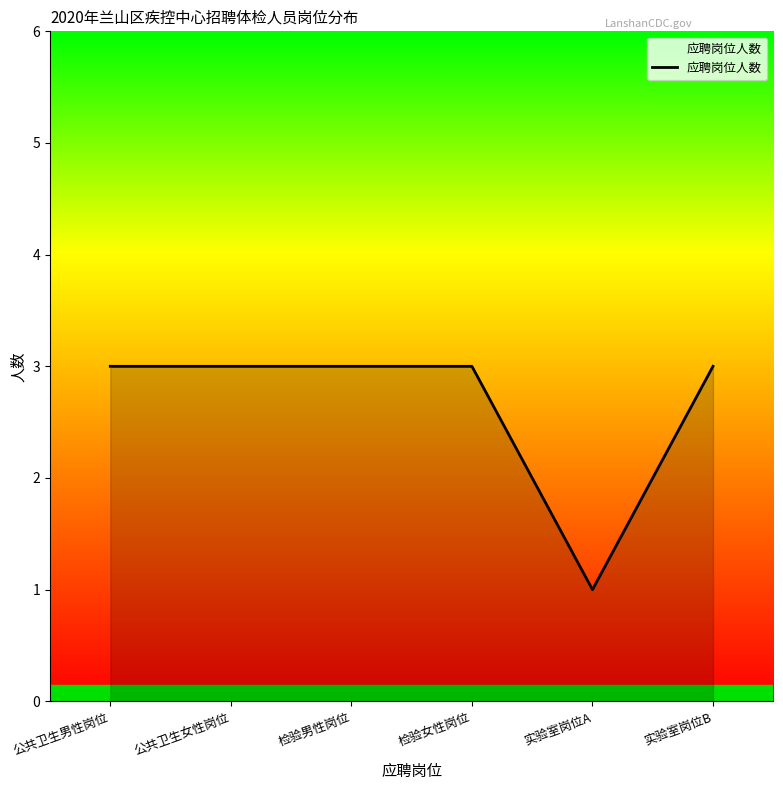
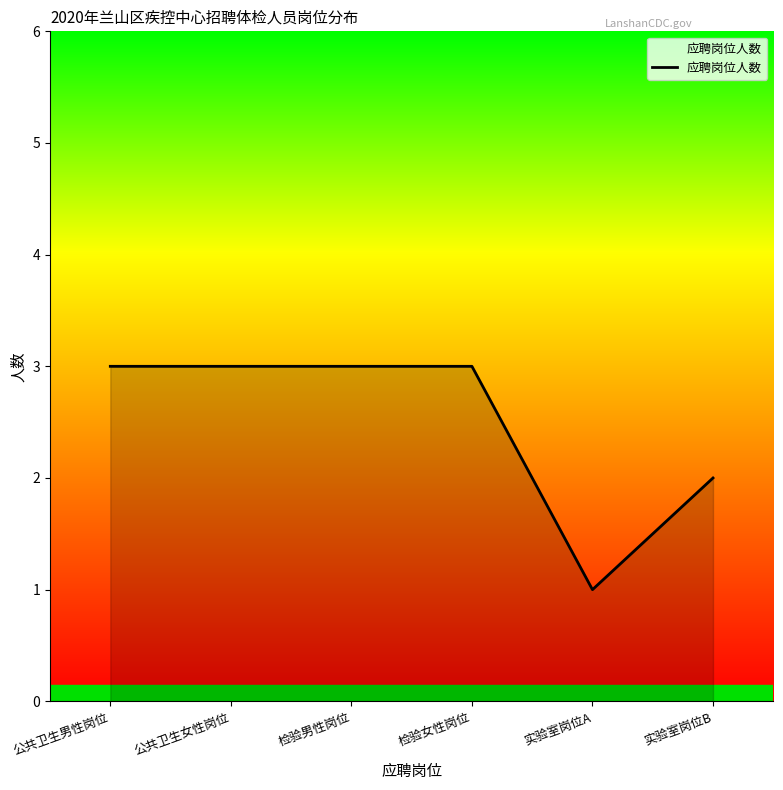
  {
    "公共卫生男性岗位": 3,
    "公共卫生女性岗位": 3,
    "检验男性岗位": 3,
    "检验女性岗位": 3,
    "实验室岗位A": 1,
-   "实验室岗位B": 3
+   "实验室岗位B": 2
  }
